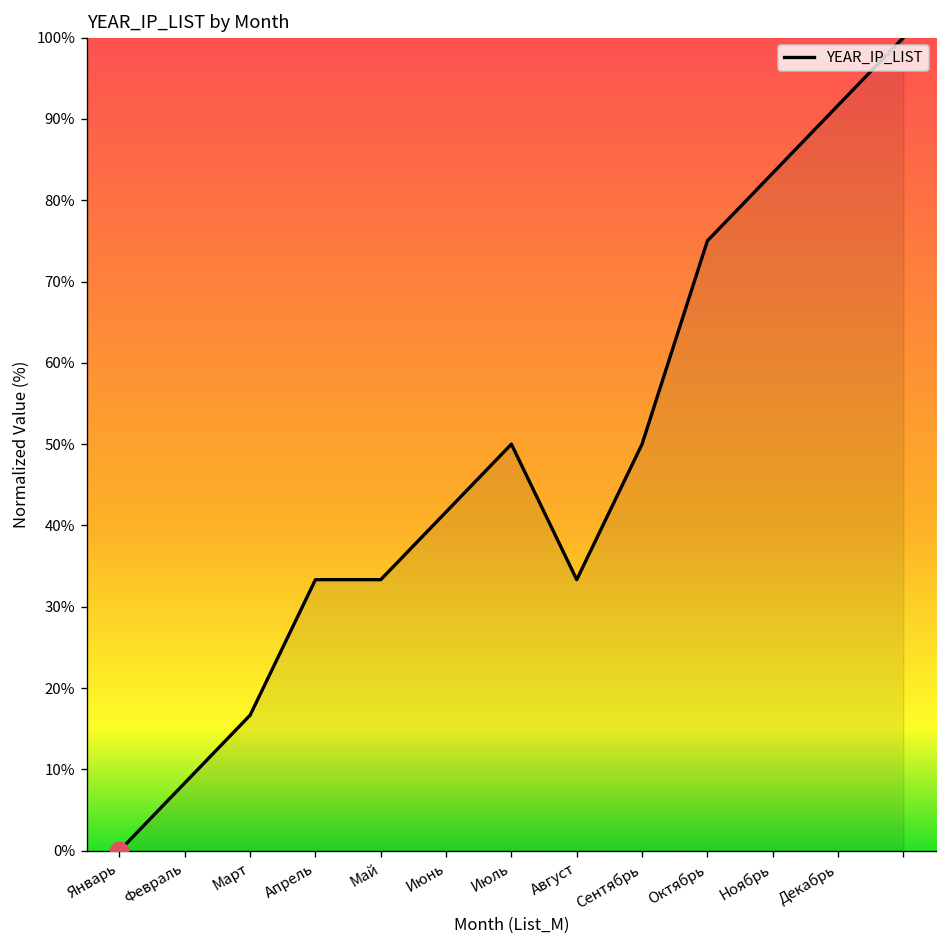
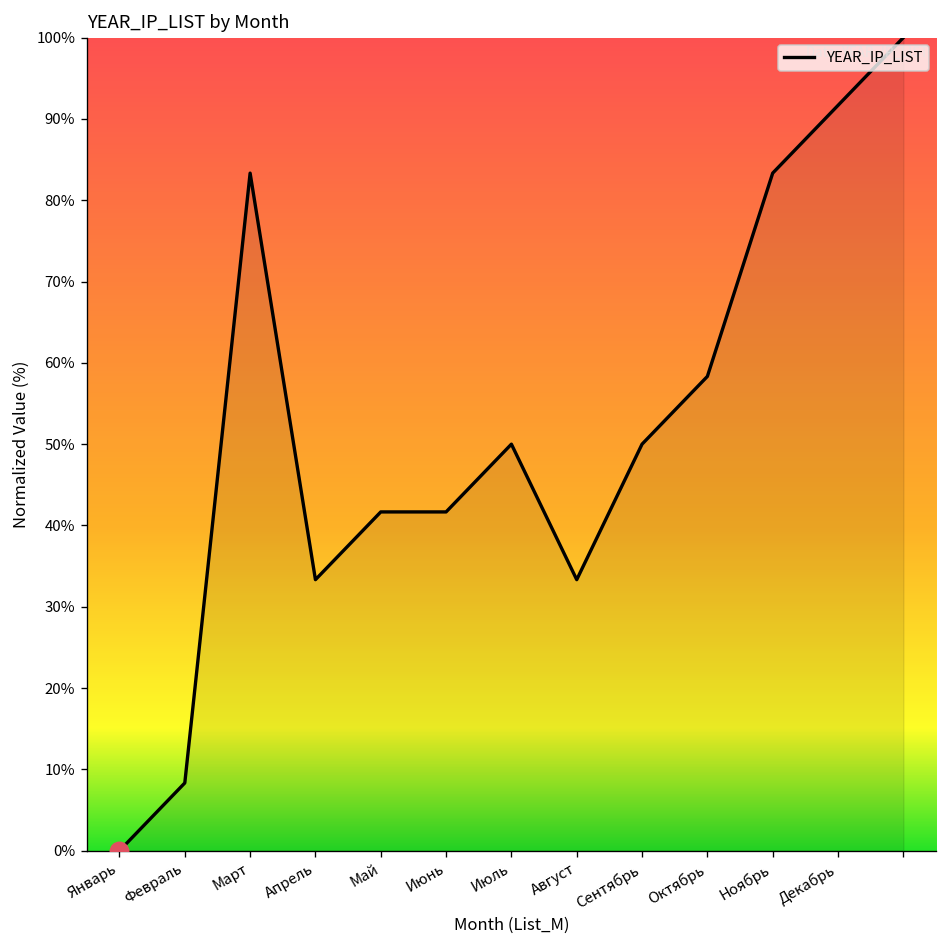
  {
    "YEAR_IP_LIST": {
      "Февраль": "8%",
-     "Март": "17%",
+     "Март": "83%",
      "Апрель": "33%",
-     "Май": "33%",
+     "Май": "42%",
      "Июнь": "42%",
      "Июль": "50%",
      "Август": "33%",
      "Сентябрь": "50%",
-     "Октябрь": "75%",
+     "Октябрь": "58%",
      "Ноябрь": "83%",
      "Декабрь": "92%"
    }
  }
